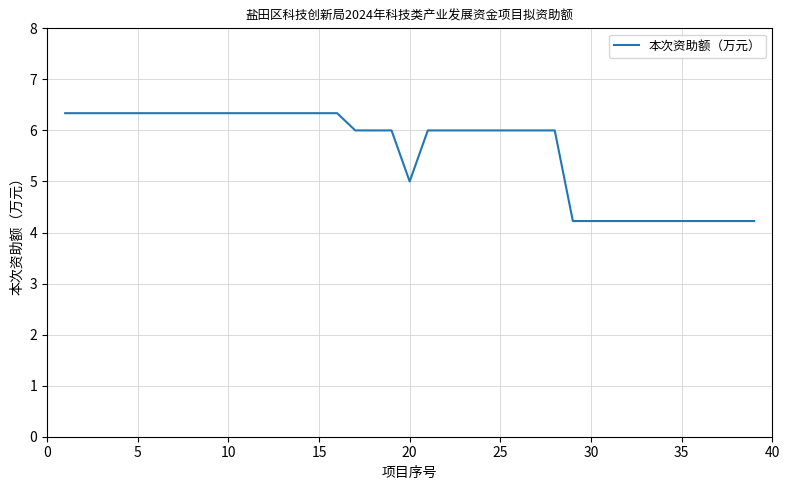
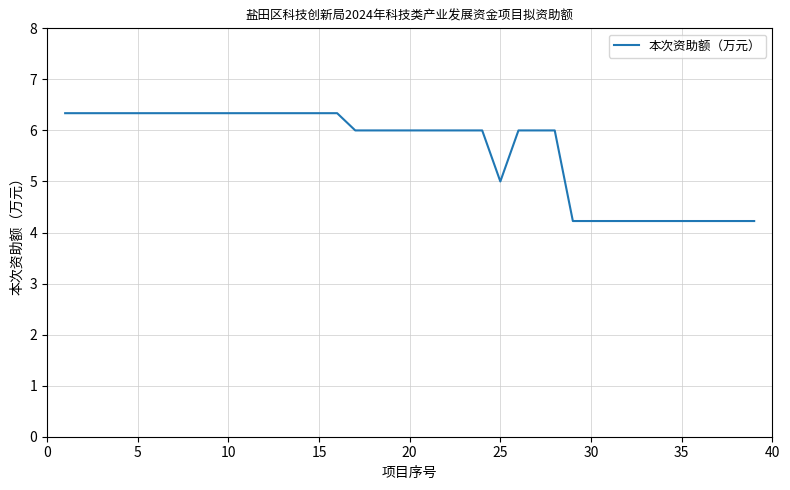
  {
    "5": 6.3,
    "10": 6.3,
    "15": 6.3,
-   "20": 5,
-   "25": 6,
+   "20": 6,
+   "25": 5,
    "30": 4.2,
    "35": 4.2
  }
